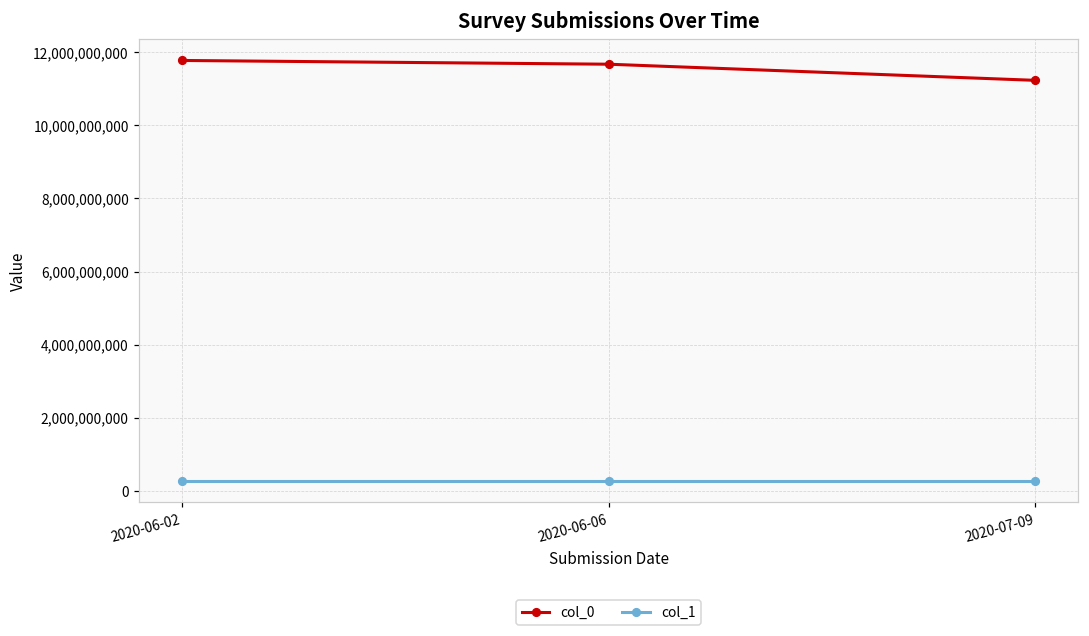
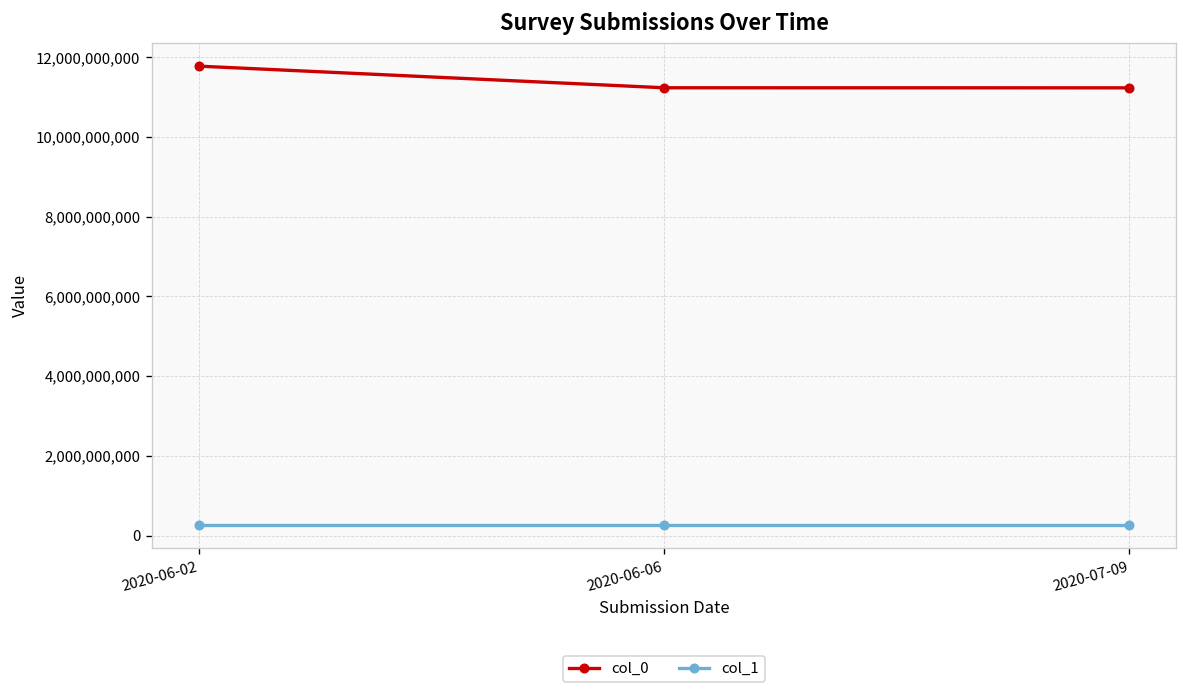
  {
    "col_0": {
      "2020-06-02": "11,800,000,000",
-     "2020-06-06": "11,700,000,000",
+     "2020-06-06": "11,200,000,000",
      "2020-07-09": "11,200,000,000"
    },
    "col_1": {
      "2020-06-02": "300,000,000",
      "2020-06-06": "300,000,000",
      "2020-07-09": "300,000,000"
    }
  }
